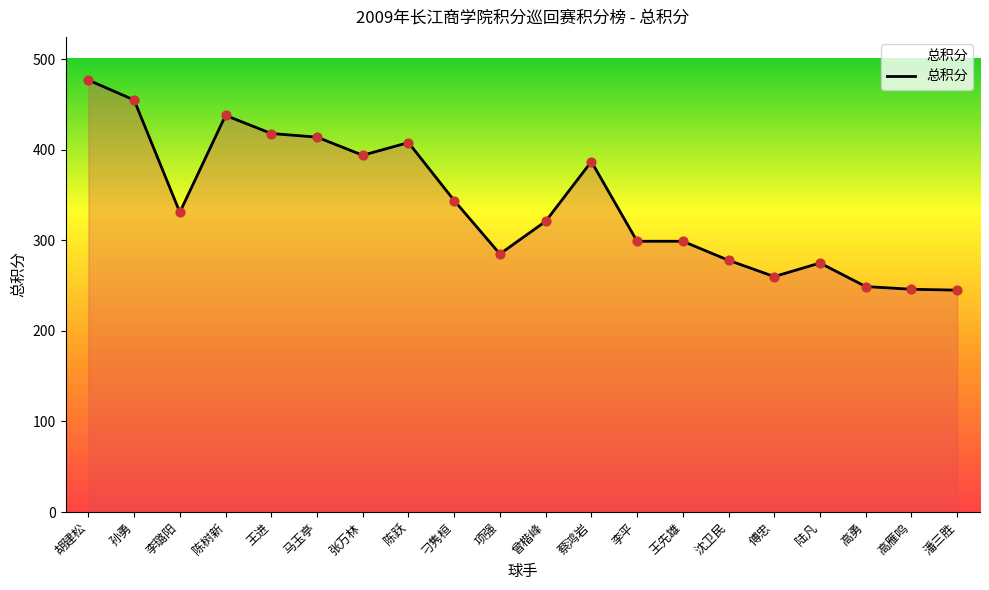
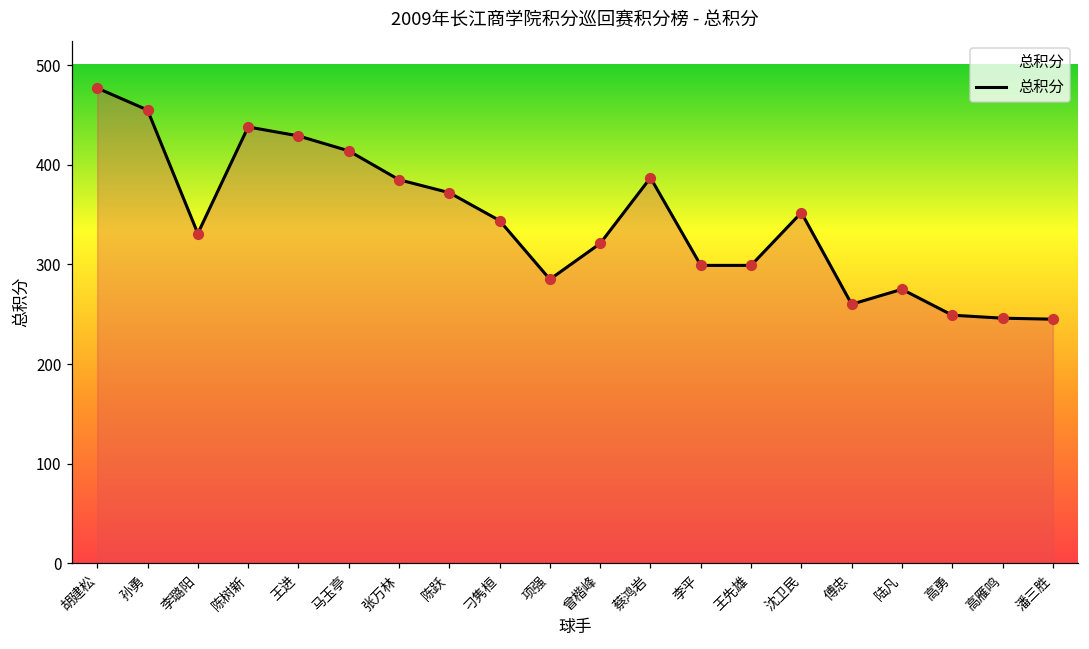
  {
    "胡建松": 480,
    "孙勇": 460,
    "李璐阳": 330,
    "陈树新": 440,
-   "王进": 420,
+   "王进": 430,
    "马玉亭": 410,
-   "张万林": 394,
-   "陈跃": 410,
+   "张万林": 385,
+   "陈跃": 370,
    "刁隽桓": 340,
    "项强": 290,
    "曾楷峰": 320,
    "蔡鸿岩": 390,
    "李平": 300,
    "王先雄": 300,
-   "沈卫民": 280,
+   "沈卫民": 350,
    "傅忠": 260,
    "陆凡": 280,
    "高勇": 250,
    "高雁鸣": 250,
    "潘三胜": 250
  }
